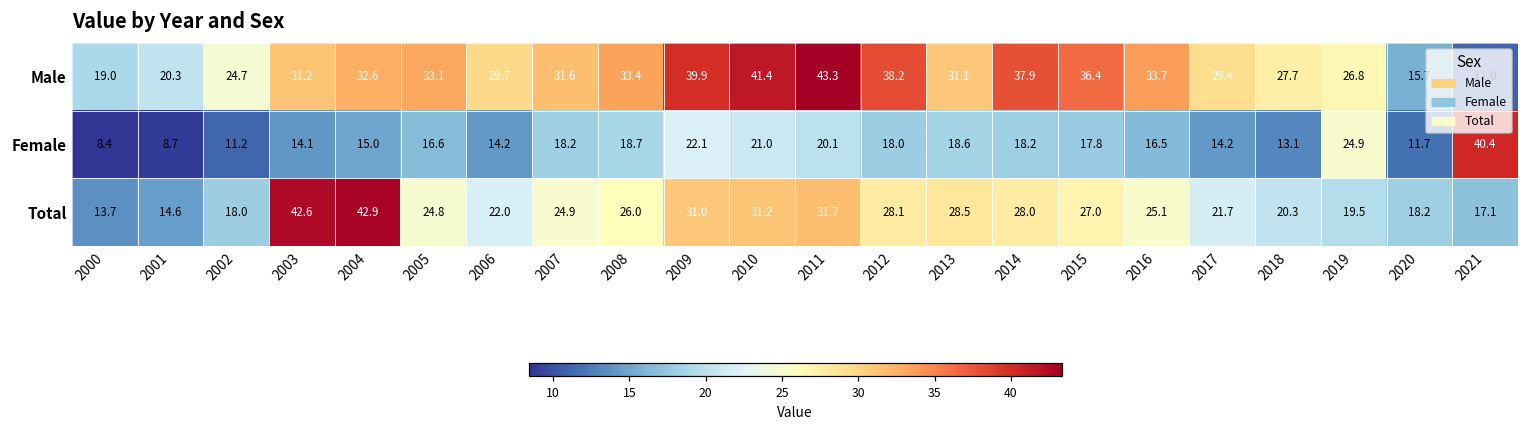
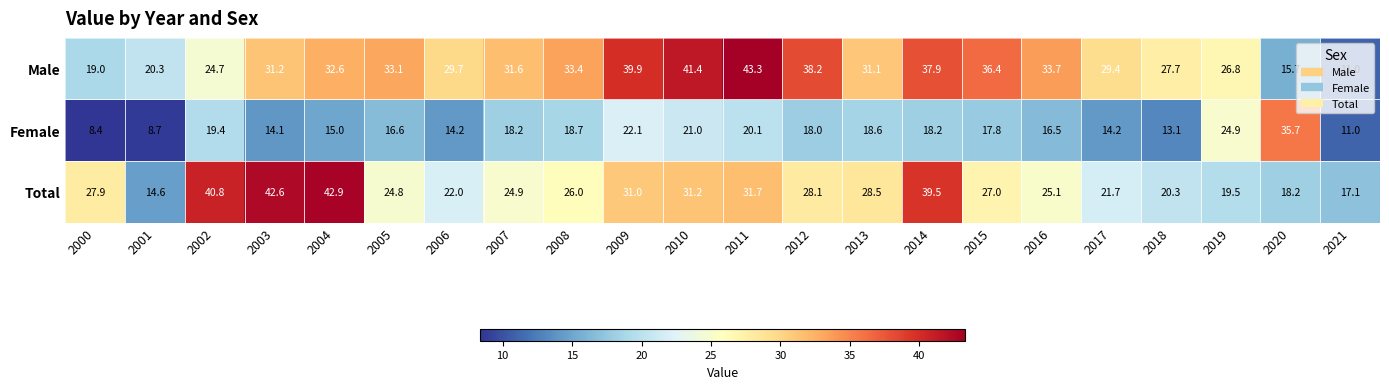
  {
    "Male": {
      "2000": 19.0,
      "2001": 20.3,
      "2002": 24.7,
      "2003": 31.2,
      "2004": 32.6,
      "2005": 33.1,
      "2006": 29.7,
      "2007": 31.6,
      "2008": 33.4,
      "2009": 39.9,
      "2010": 41.4,
      "2011": 43.3,
      "2012": 38.2,
      "2013": 31.1,
      "2014": 37.9,
      "2015": 36.4,
      "2016": 33.7,
      "2017": 29.4,
      "2018": 27.7,
      "2019": 26.8
    },
    "Female": {
      "2000": 8.4,
      "2001": 8.7,
-     "2002": 11.2,
+     "2002": 19.4,
      "2003": 14.1,
      "2004": 15.0,
      "2005": 16.6,
      "2006": 14.2,
      "2007": 18.2,
      "2008": 18.7,
      "2009": 22.1,
      "2010": 21.0,
      "2011": 20.1,
      "2012": 18.0,
      "2013": 18.6,
      "2014": 18.2,
      "2015": 17.8,
      "2016": 16.5,
      "2017": 14.2,
      "2018": 13.1,
      "2019": 24.9,
-     "2020": 11.7,
-     "2021": 40.4
+     "2020": 35.7,
+     "2021": 11.0
    },
    "Total": {
-     "2000": 13.7,
+     "2000": 27.9,
      "2001": 14.6,
-     "2002": 18.0,
+     "2002": 40.8,
      "2003": 42.6,
      "2004": 42.9,
      "2005": 24.8,
      "2006": 22.0,
      "2007": 24.9,
      "2008": 26.0,
      "2009": 31.0,
      "2010": 31.2,
      "2011": 31.7,
      "2012": 28.1,
      "2013": 28.5,
-     "2014": 28.0,
+     "2014": 39.5,
      "2015": 27.0,
      "2016": 25.1,
      "2017": 21.7,
      "2018": 20.3,
      "2019": 19.5,
      "2020": 18.2,
      "2021": 17.1
    }
  }
